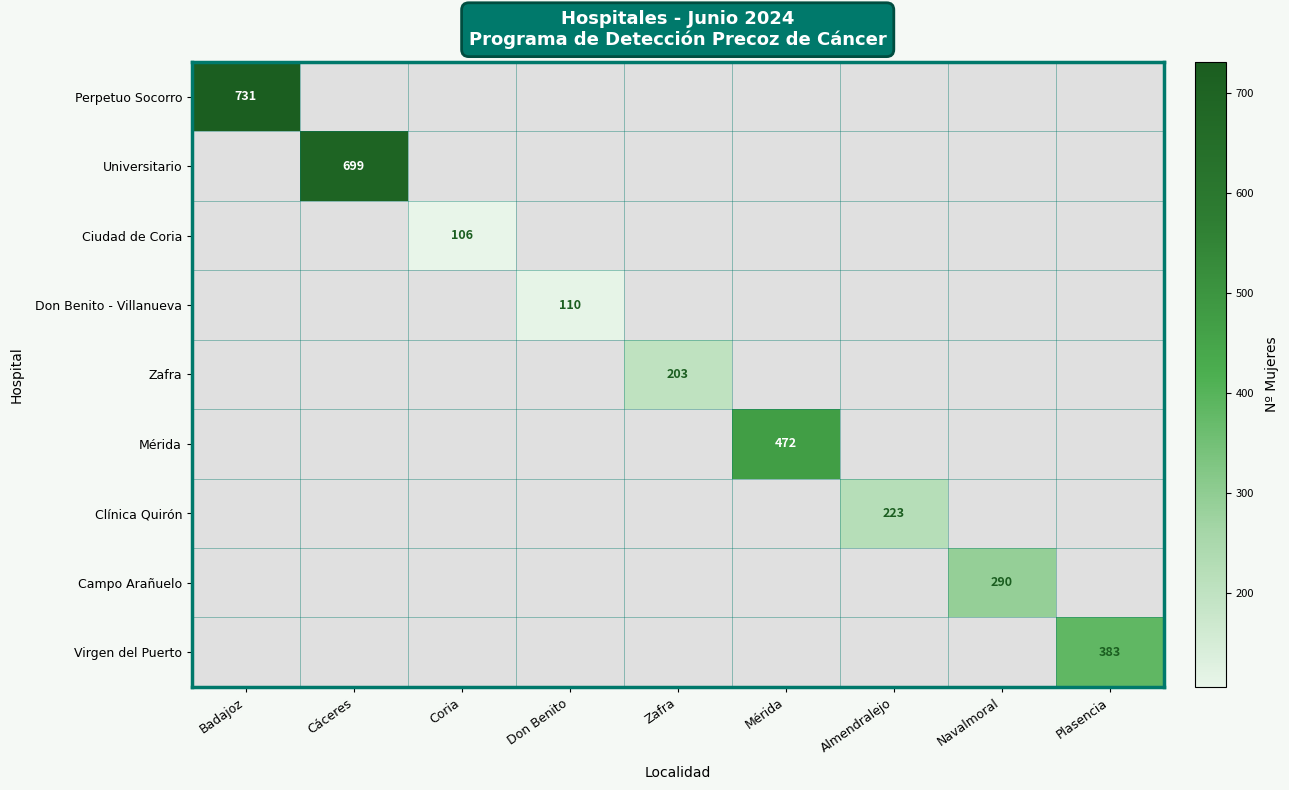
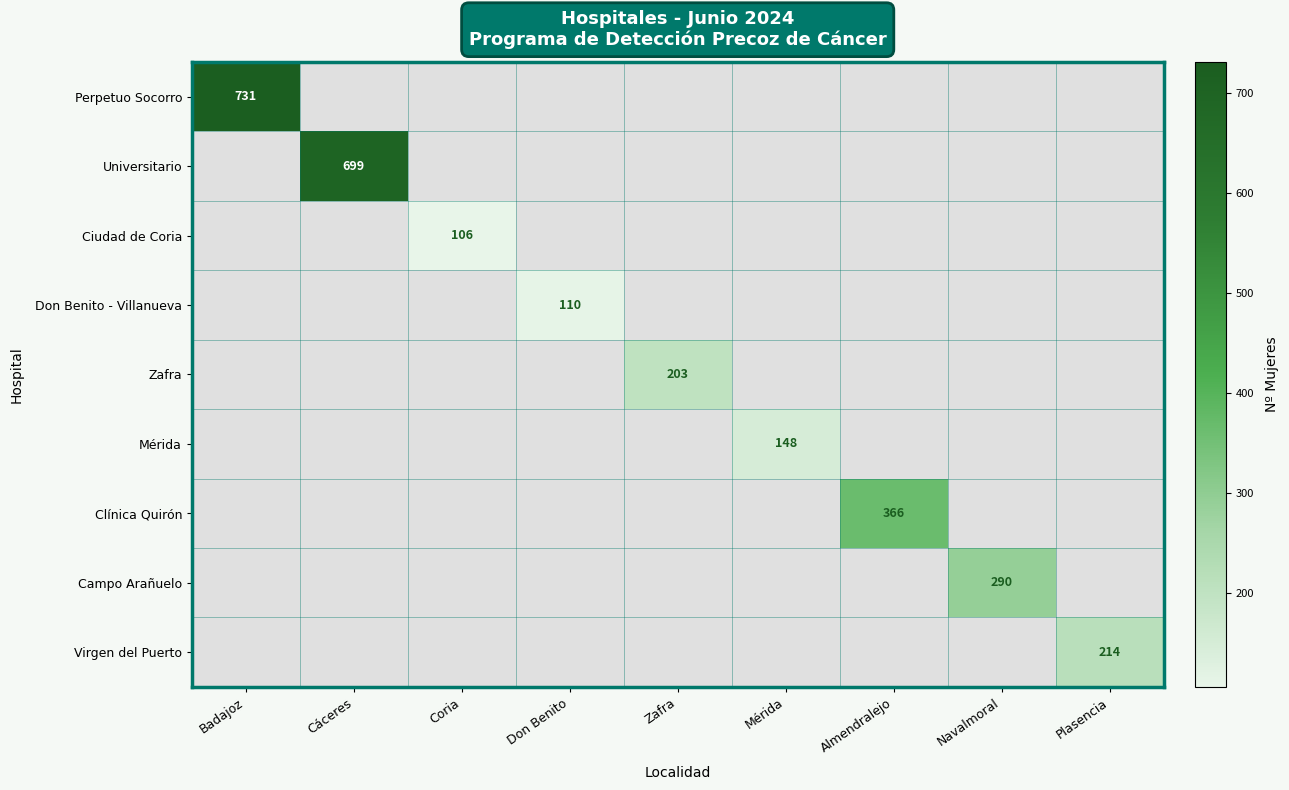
  {
    "Perpetuo Socorro": {
      "Badajoz": 731
    },
    "Universitario": {
      "Cáceres": 699
    },
    "Ciudad de Coria": {
      "Coria": 106
    },
    "Don Benito - Villanueva": {
      "Don Benito": 110
    },
    "Zafra": {
      "Zafra": 203
    },
    "Mérida": {
-     "Mérida": 472
+     "Mérida": 148
    },
    "Clínica Quirón": {
-     "Almendralejo": 223
+     "Almendralejo": 366
    },
    "Campo Arañuelo": {
      "Navalmoral": 290
    },
    "Virgen del Puerto": {
-     "Plasencia": 383
+     "Plasencia": 214
    }
  }
